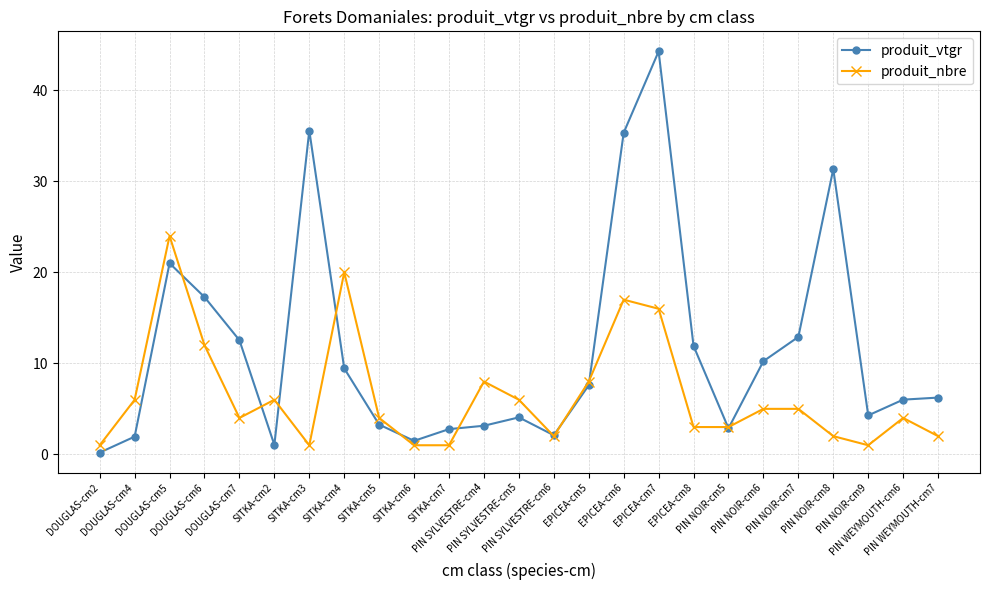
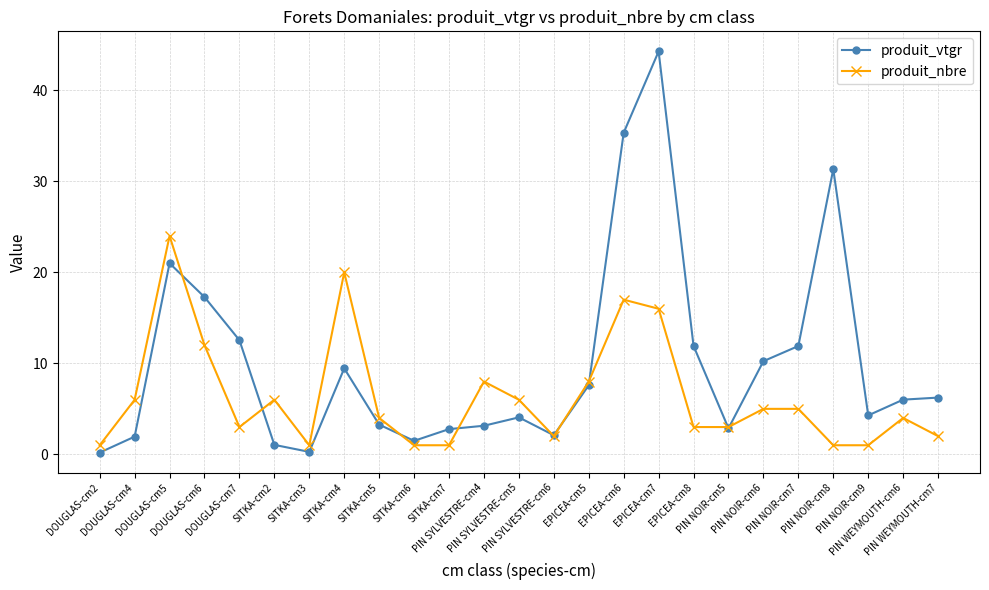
  {
    "produit_vtgr": {
      "DOUGLAS-cm2": 0,
      "DOUGLAS-cm4": 2,
      "DOUGLAS-cm5": 21,
      "DOUGLAS-cm6": 17,
      "DOUGLAS-cm7": 13,
      "SITKA-cm2": 1,
-     "SITKA-cm3": 36,
+     "SITKA-cm3": 0,
      "SITKA-cm4": 9,
      "SITKA-cm5": 3,
      "SITKA-cm6": 1,
      "SITKA-cm7": 3,
      "PIN SYLVESTRE-cm4": 3,
      "PIN SYLVESTRE-cm5": 4,
      "EPICEA-cm5": 8,
      "EPICEA-cm6": 35,
      "EPICEA-cm7": 44,
      "EPICEA-cm8": 12,
      "PIN NOIR-cm6": 10,
-     "PIN NOIR-cm7": 13,
+     "PIN NOIR-cm7": 12,
      "PIN NOIR-cm8": 31,
      "PIN NOIR-cm9": 4,
      "PIN WEYMOUTH-cm6": 6,
      "PIN WEYMOUTH-cm7": 6
    },
    "produit_nbre": {
      "DOUGLAS-cm2": 1,
      "DOUGLAS-cm4": 6,
      "DOUGLAS-cm5": 24,
      "DOUGLAS-cm6": 12,
-     "DOUGLAS-cm7": 4,
+     "DOUGLAS-cm7": 3,
      "SITKA-cm2": 6,
      "SITKA-cm3": 1,
      "SITKA-cm4": 20,
      "SITKA-cm5": 4,
      "SITKA-cm6": 1,
      "SITKA-cm7": 1,
      "PIN SYLVESTRE-cm4": 8,
      "PIN SYLVESTRE-cm5": 6,
      "EPICEA-cm5": 8,
      "EPICEA-cm6": 17,
      "EPICEA-cm7": 16,
      "EPICEA-cm8": 3,
      "PIN NOIR-cm6": 5,
      "PIN NOIR-cm7": 5,
-     "PIN NOIR-cm8": 2,
+     "PIN NOIR-cm8": 1,
      "PIN NOIR-cm9": 1,
      "PIN WEYMOUTH-cm6": 4,
      "PIN WEYMOUTH-cm7": 2
    }
  }
